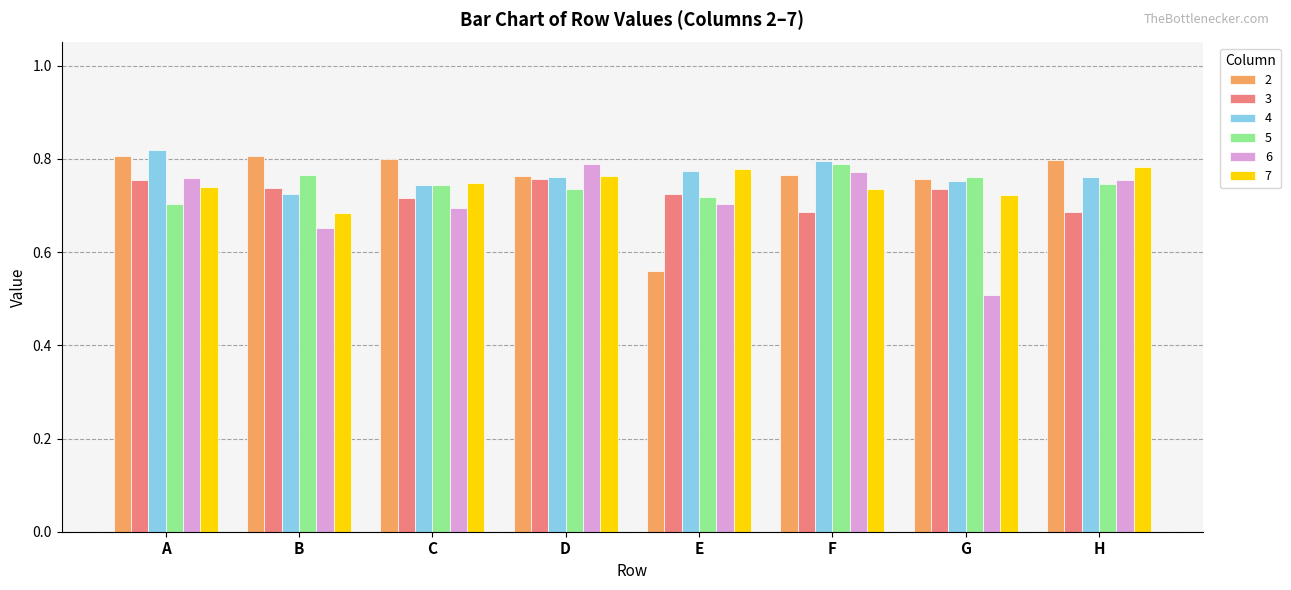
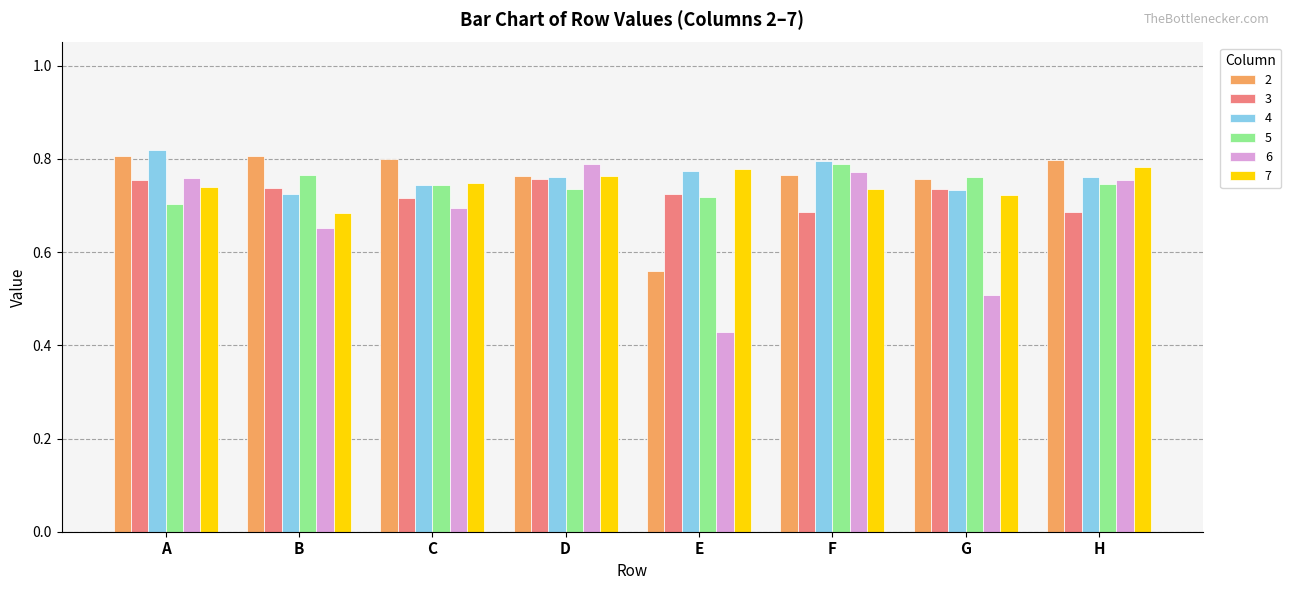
  {
    "4": {
      "A": 0.82,
      "B": 0.72,
      "C": 0.75,
      "D": 0.76,
      "E": 0.77,
      "F": 0.80,
-     "G": 0.75,
+     "G": 0.73,
      "H": 0.76
    },
    "5": {
      "A": 0.70,
      "B": 0.77,
      "C": 0.75,
      "D": 0.74,
      "E": 0.72,
      "F": 0.79,
      "G": 0.76,
      "H": 0.75
    },
    "6": {
      "A": 0.76,
      "B": 0.65,
      "C": 0.70,
      "D": 0.79,
-     "E": 0.70,
+     "E": 0.43,
      "F": 0.77,
      "G": 0.51,
      "H": 0.75
    },
    "7": {
      "A": 0.74,
      "B": 0.69,
      "C": 0.75,
      "D": 0.76,
      "E": 0.78,
      "F": 0.74,
      "G": 0.72,
      "H": 0.78
    }
  }
